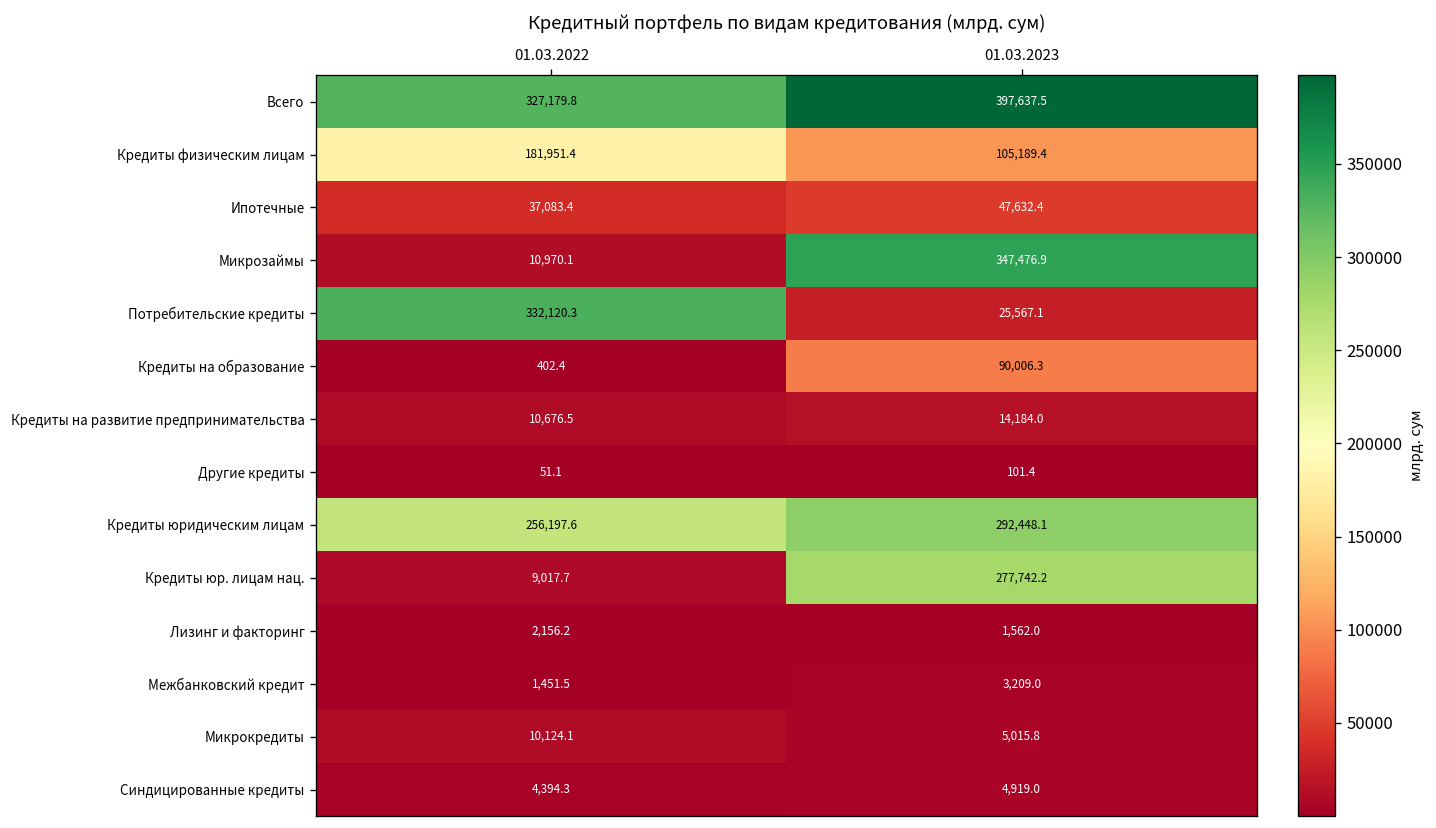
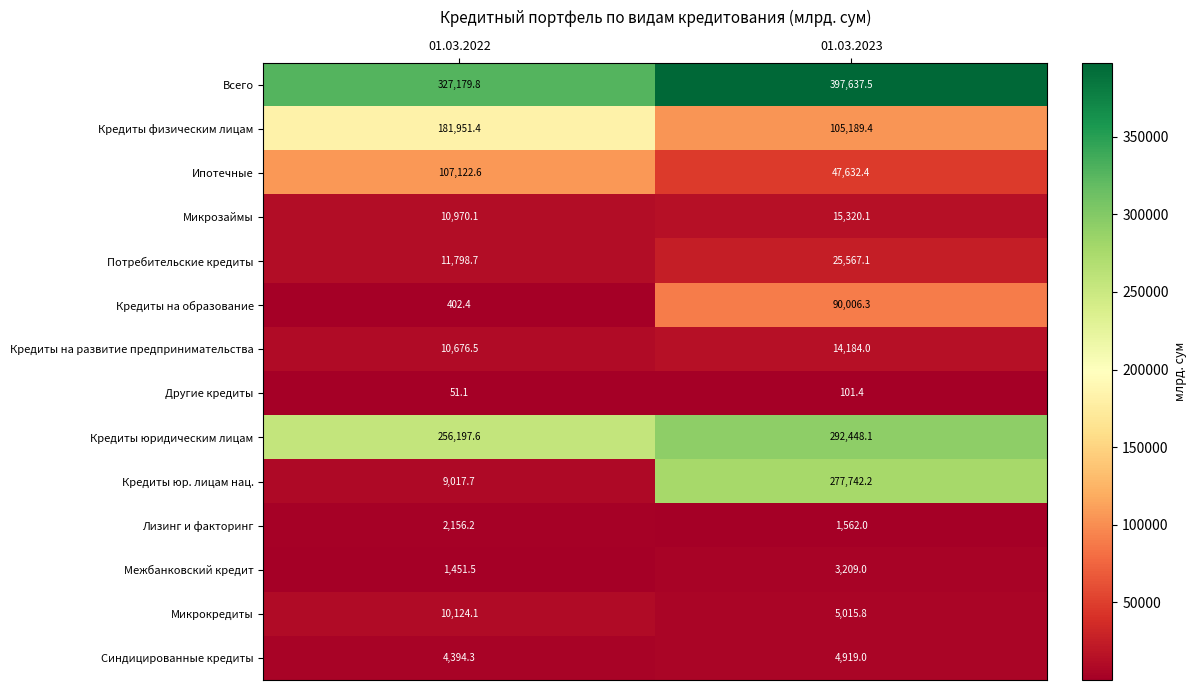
  {
    "Всего": {
      "01.03.2022": "327,179.8",
      "01.03.2023": "397,637.5"
    },
    "Кредиты физическим лицам": {
      "01.03.2022": "181,951.4",
      "01.03.2023": "105,189.4"
    },
    "Ипотечные": {
-     "01.03.2022": "37,083.4",
+     "01.03.2022": "107,122.6",
      "01.03.2023": "47,632.4"
    },
    "Микрозаймы": {
      "01.03.2022": "10,970.1",
-     "01.03.2023": "347,476.9"
+     "01.03.2023": "15,320.1"
    },
    "Потребительские кредиты": {
-     "01.03.2022": "332,120.3",
+     "01.03.2022": "11,798.7",
      "01.03.2023": "25,567.1"
    },
    "Кредиты на образование": {
      "01.03.2022": "402.4",
      "01.03.2023": "90,006.3"
    },
    "Кредиты на развитие предпринимательства": {
      "01.03.2022": "10,676.5",
      "01.03.2023": "14,184.0"
    },
    "Другие кредиты": {
      "01.03.2022": "51.1",
      "01.03.2023": "101.4"
    },
    "Кредиты юридическим лицам": {
      "01.03.2022": "256,197.6",
      "01.03.2023": "292,448.1"
    },
    "Кредиты юр. лицам нац.": {
      "01.03.2022": "9,017.7",
      "01.03.2023": "277,742.2"
    },
    "Лизинг и факторинг": {
      "01.03.2022": "2,156.2",
      "01.03.2023": "1,562.0"
    },
    "Межбанковский кредит": {
      "01.03.2022": "1,451.5",
      "01.03.2023": "3,209.0"
    },
    "Микрокредиты": {
      "01.03.2022": "10,124.1",
      "01.03.2023": "5,015.8"
    },
    "Синдицированные кредиты": {
      "01.03.2022": "4,394.3",
      "01.03.2023": "4,919.0"
    }
  }
